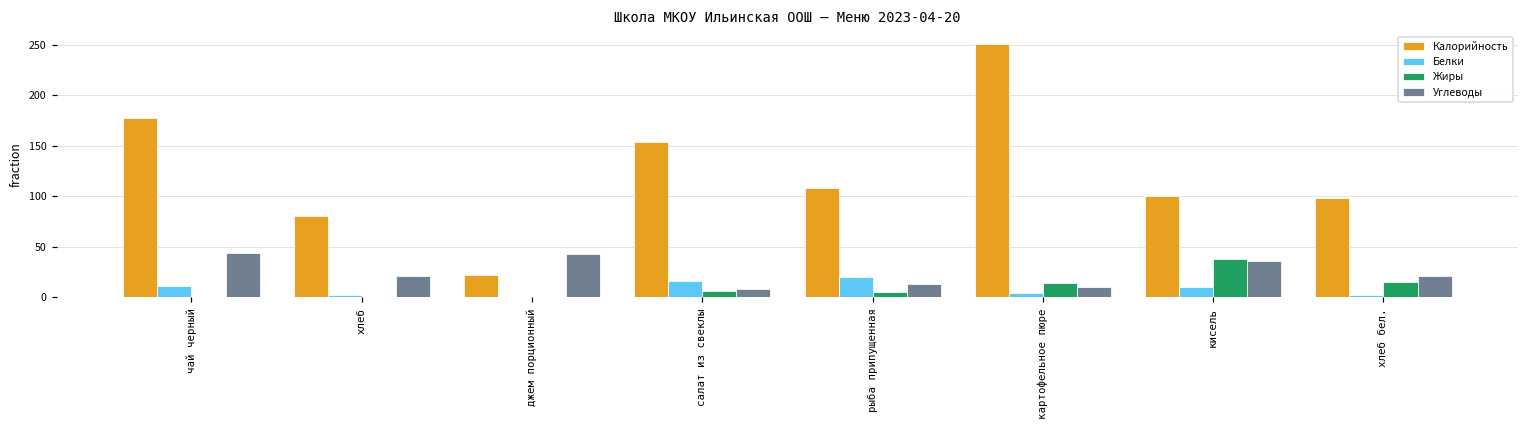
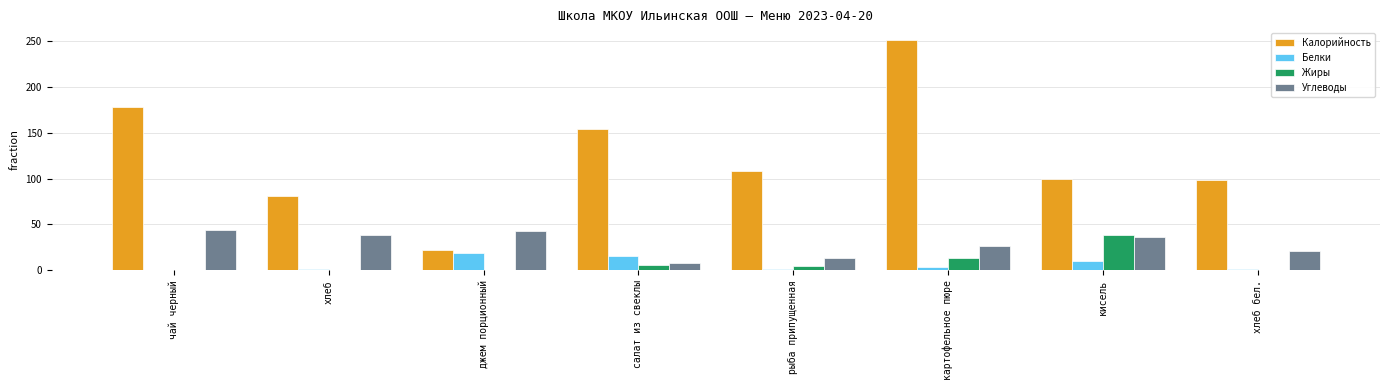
  {
    "Калорийность": {
      "чай черный": 180,
      "хлеб": 80,
      "джем порционный": 20,
      "салат из свеклы": 150,
      "рыба припущенная": 110,
      "картофельное пюре": 250,
      "кисель": 100,
      "хлеб бел.": 100
    },
    "Белки": {
-     "чай черный": 10,
-     "джем порционный": 0,
+     "чай черный": 0,
+     "джем порционный": 20,
      "салат из свеклы": 20,
-     "рыба припущенная": 20,
+     "рыба припущенная": 0,
      "картофельное пюре": 0,
      "кисель": 10
    },
    "Жиры": {
      "чай черный": 0,
      "хлеб": 0,
      "джем порционный": 0,
      "салат из свеклы": 10,
      "рыба припущенная": 10,
      "картофельное пюре": 10,
      "кисель": 40,
-     "хлеб бел.": 20
+     "хлеб бел.": 0
    },
    "Углеводы": {
      "чай черный": 40,
-     "хлеб": 20,
+     "хлеб": 40,
      "джем порционный": 40,
      "салат из свеклы": 10,
      "рыба припущенная": 10,
-     "картофельное пюре": 10,
+     "картофельное пюре": 30,
      "кисель": 40,
      "хлеб бел.": 20
    }
  }
